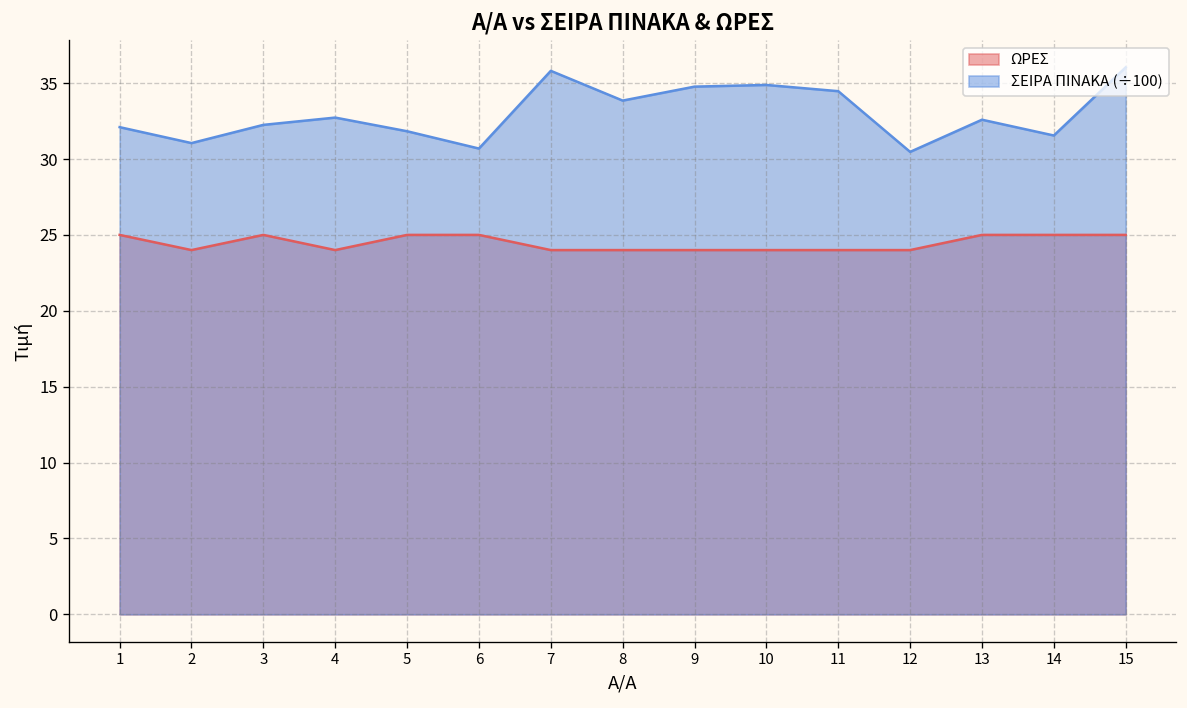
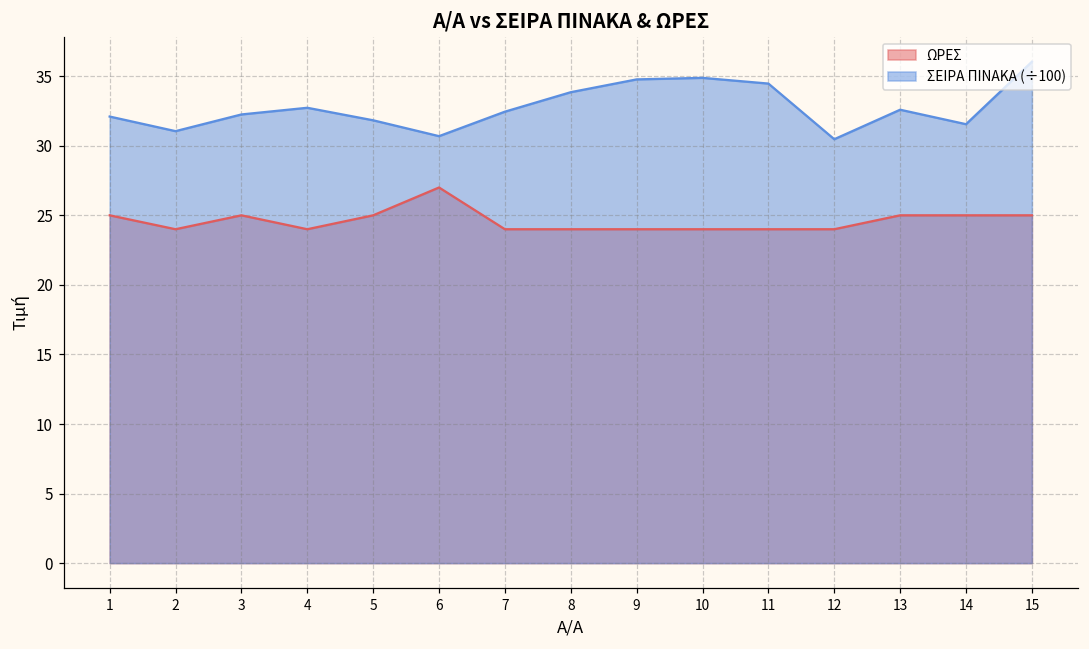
  {
    "ΩΡΕΣ": {
      "1": 25,
      "2": 24,
      "3": 25,
      "4": 24,
      "5": 25,
-     "6": 25,
+     "6": 27,
      "7": 24,
      "8": 24,
      "9": 24,
      "10": 24,
      "11": 24,
      "12": 24,
      "13": 25,
      "14": 25,
      "15": 25
    },
    "ΣΕΙΡΑ ΠΙΝΑΚΑ (÷100)": {
      "1": 32.1,
      "2": 31.1,
      "3": 32.3,
      "4": 32.7,
      "5": 31.8,
      "6": 30.7,
-     "7": 35.8,
+     "7": 32.5,
      "8": 33.9,
      "9": 34.8,
      "10": 34.9,
      "11": 34.5,
      "12": 30.5,
      "13": 32.6,
      "14": 31.6
    }
  }
